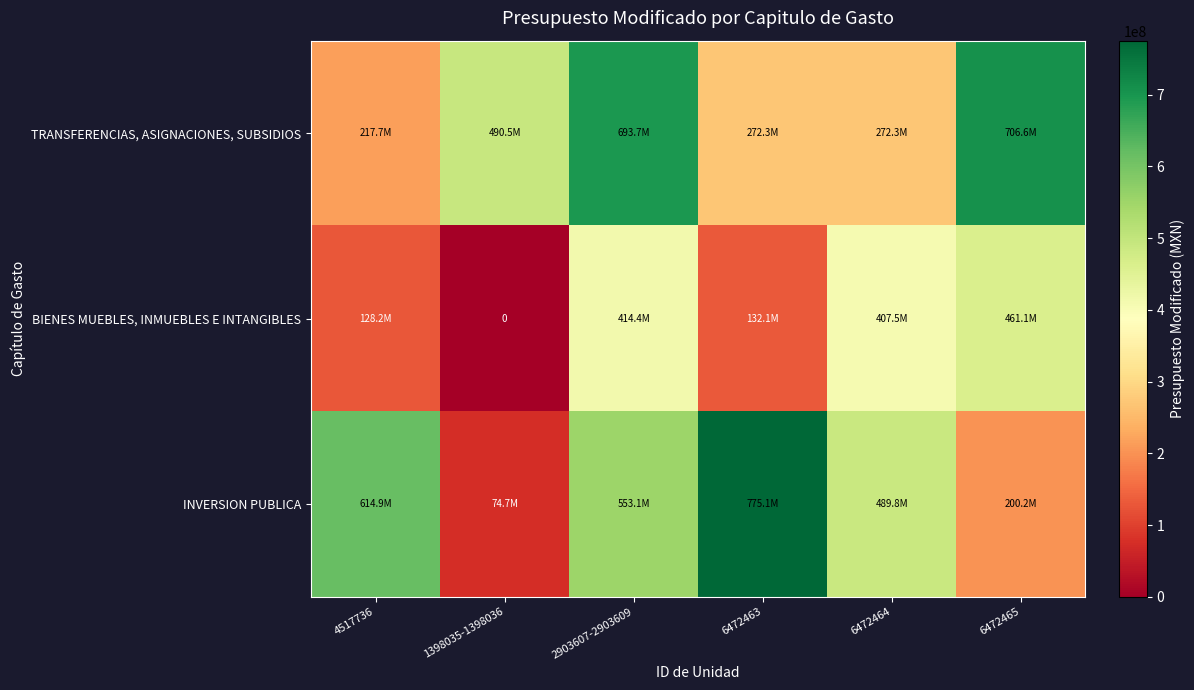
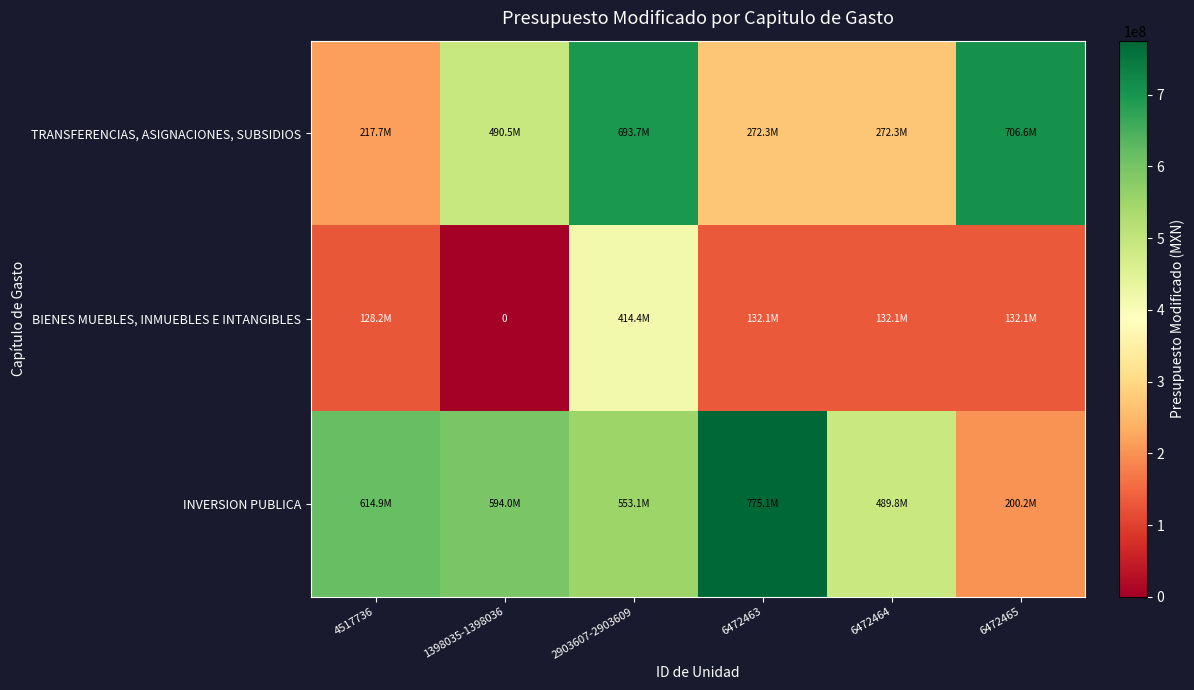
  {
    "TRANSFERENCIAS, ASIGNACIONES, SUBSIDIOS": {
      "4517736": "217.7M",
      "1398035-1398036": "490.5M",
      "2903607-2903609": "693.7M",
      "6472463": "272.3M",
      "6472464": "272.3M",
      "6472465": "706.6M"
    },
    "BIENES MUEBLES, INMUEBLES E INTANGIBLES": {
      "4517736": "128.2M",
      "1398035-1398036": "0",
      "2903607-2903609": "414.4M",
      "6472463": "132.1M",
-     "6472464": "407.5M",
-     "6472465": "461.1M"
+     "6472464": "132.1M",
+     "6472465": "132.1M"
    },
    "INVERSION PUBLICA": {
      "4517736": "614.9M",
-     "1398035-1398036": "74.7M",
+     "1398035-1398036": "594.0M",
      "2903607-2903609": "553.1M",
      "6472463": "775.1M",
      "6472464": "489.8M",
      "6472465": "200.2M"
    }
  }
